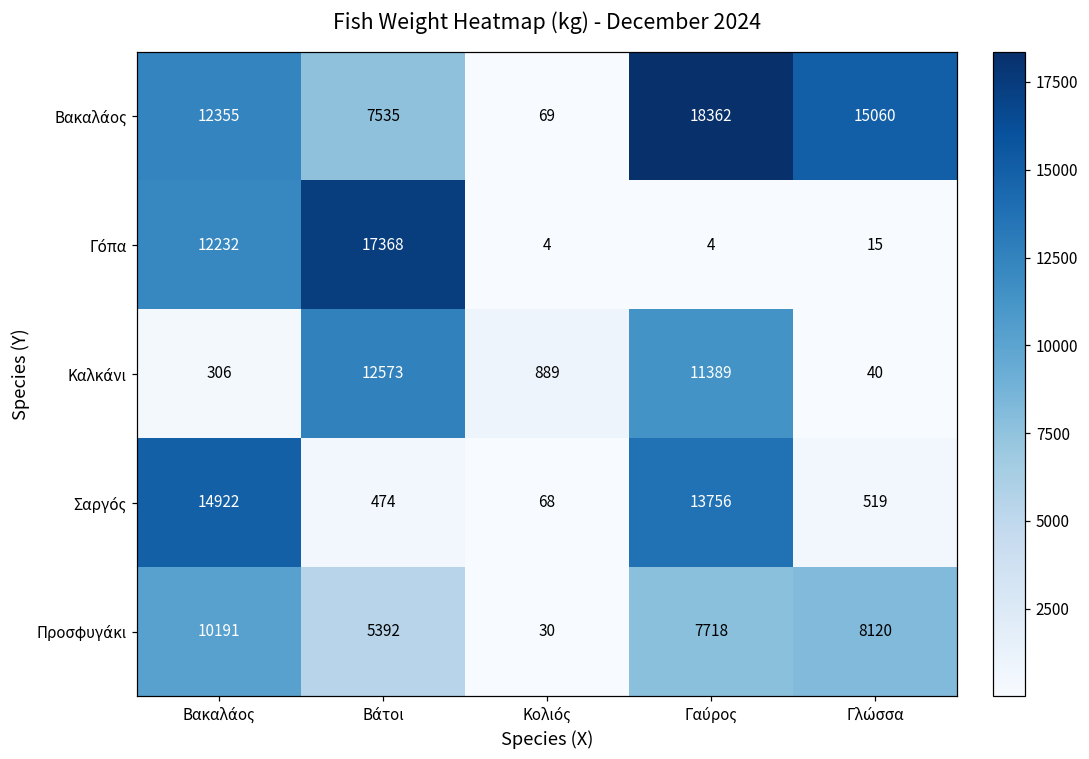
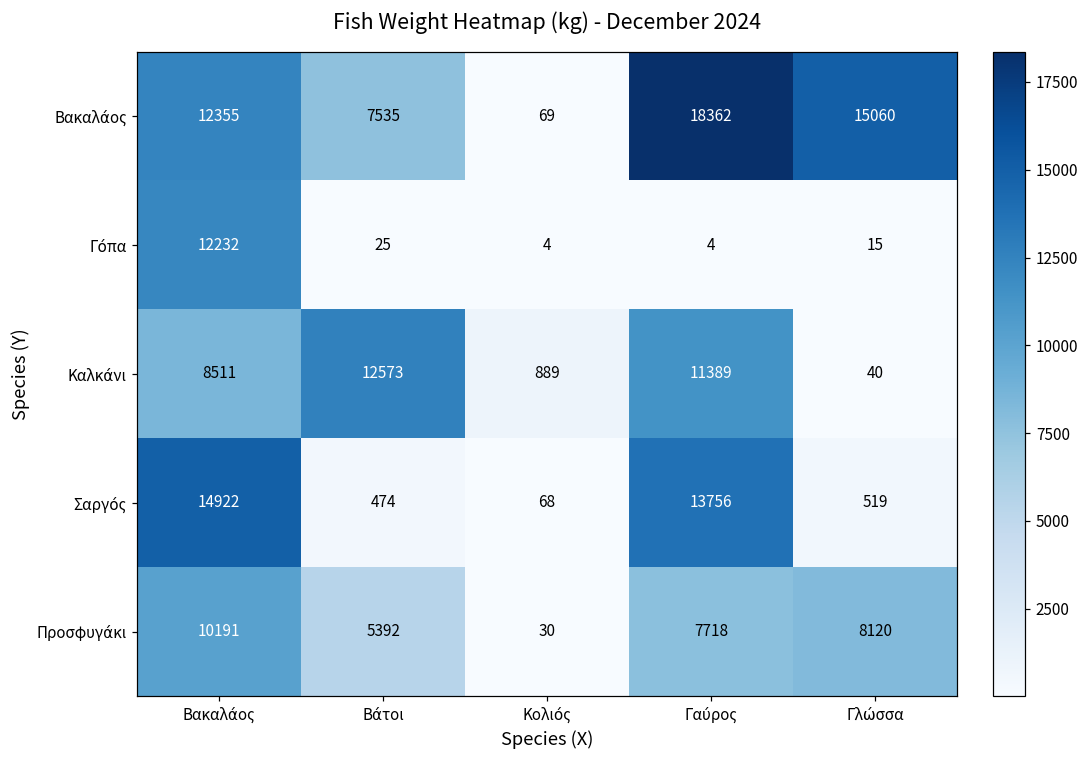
  {
    "Βακαλάος": {
      "Βακαλάος": 12355,
      "Βάτοι": 7535,
      "Κολιός": 69,
      "Γαύρος": 18362,
      "Γλώσσα": 15060
    },
    "Γόπα": {
      "Βακαλάος": 12232,
-     "Βάτοι": 17368,
+     "Βάτοι": 25,
      "Κολιός": 4,
      "Γαύρος": 4,
      "Γλώσσα": 15
    },
    "Καλκάνι": {
-     "Βακαλάος": 306,
+     "Βακαλάος": 8511,
      "Βάτοι": 12573,
      "Κολιός": 889,
      "Γαύρος": 11389,
      "Γλώσσα": 40
    },
    "Σαργός": {
      "Βακαλάος": 14922,
      "Βάτοι": 474,
      "Κολιός": 68,
      "Γαύρος": 13756,
      "Γλώσσα": 519
    },
    "Προσφυγάκι": {
      "Βακαλάος": 10191,
      "Βάτοι": 5392,
      "Κολιός": 30,
      "Γαύρος": 7718,
      "Γλώσσα": 8120
    }
  }
